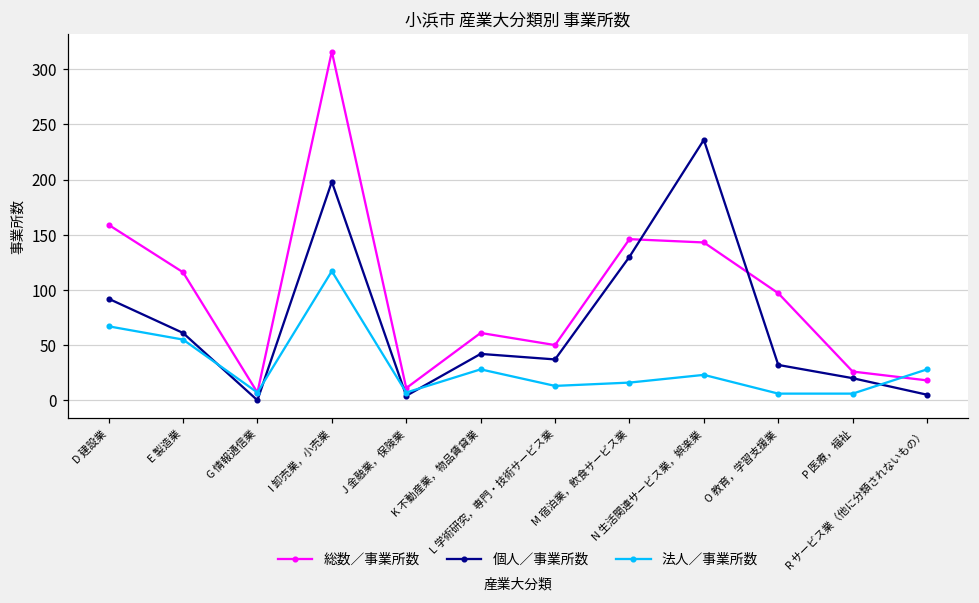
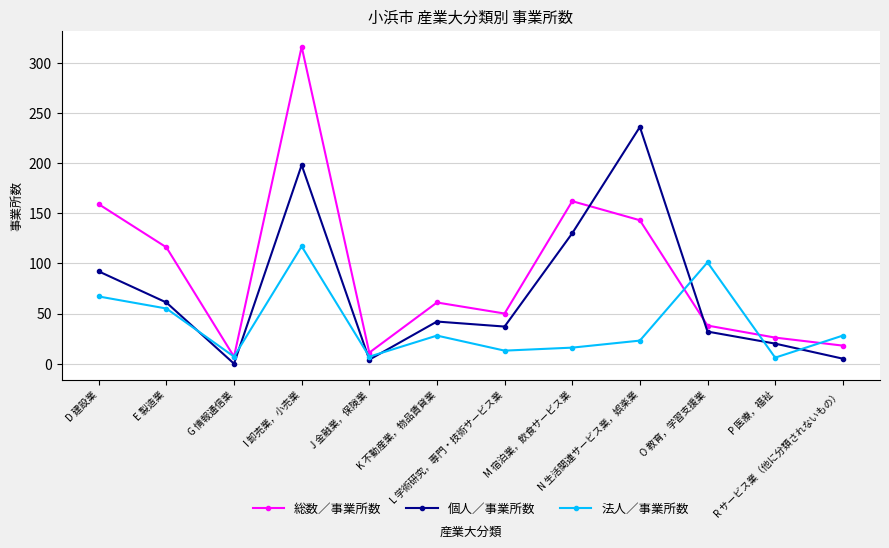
  {
    "総数／事業所数": {
      "D 建設業": 159,
      "E 製造業": 116,
      "I 卸売業，小売業": 316,
      "J 金融業，保険業": 11,
      "K 不動産業，物品賃貸業": 61,
      "L 学術研究，専門・技術サービス業": 50,
-     "M 宿泊業，飲食サービス業": 146,
+     "M 宿泊業，飲食サービス業": 162,
      "N 生活関連サービス業，娯楽業": 143,
-     "O 教育，学習支援業": 97,
+     "O 教育，学習支援業": 38,
      "P 医療，福祉": 26,
      "R サービス業（他に分類されないもの）": 18
    },
    "個人／事業所数": {
      "D 建設業": 92,
      "E 製造業": 61,
      "G 情報通信業": 0,
      "I 卸売業，小売業": 198,
      "J 金融業，保険業": 4,
      "K 不動産業，物品賃貸業": 42,
      "L 学術研究，専門・技術サービス業": 37,
      "M 宿泊業，飲食サービス業": 130,
      "N 生活関連サービス業，娯楽業": 236,
      "O 教育，学習支援業": 32,
      "P 医療，福祉": 20,
      "R サービス業（他に分類されないもの）": 5
    },
    "法人／事業所数": {
      "D 建設業": 67,
      "E 製造業": 55,
      "I 卸売業，小売業": 117,
      "J 金融業，保険業": 7,
      "K 不動産業，物品賃貸業": 28,
      "L 学術研究，専門・技術サービス業": 13,
      "M 宿泊業，飲食サービス業": 16,
      "N 生活関連サービス業，娯楽業": 23,
-     "O 教育，学習支援業": 6,
+     "O 教育，学習支援業": 101,
      "P 医療，福祉": 6,
      "R サービス業（他に分類されないもの）": 28
    }
  }
